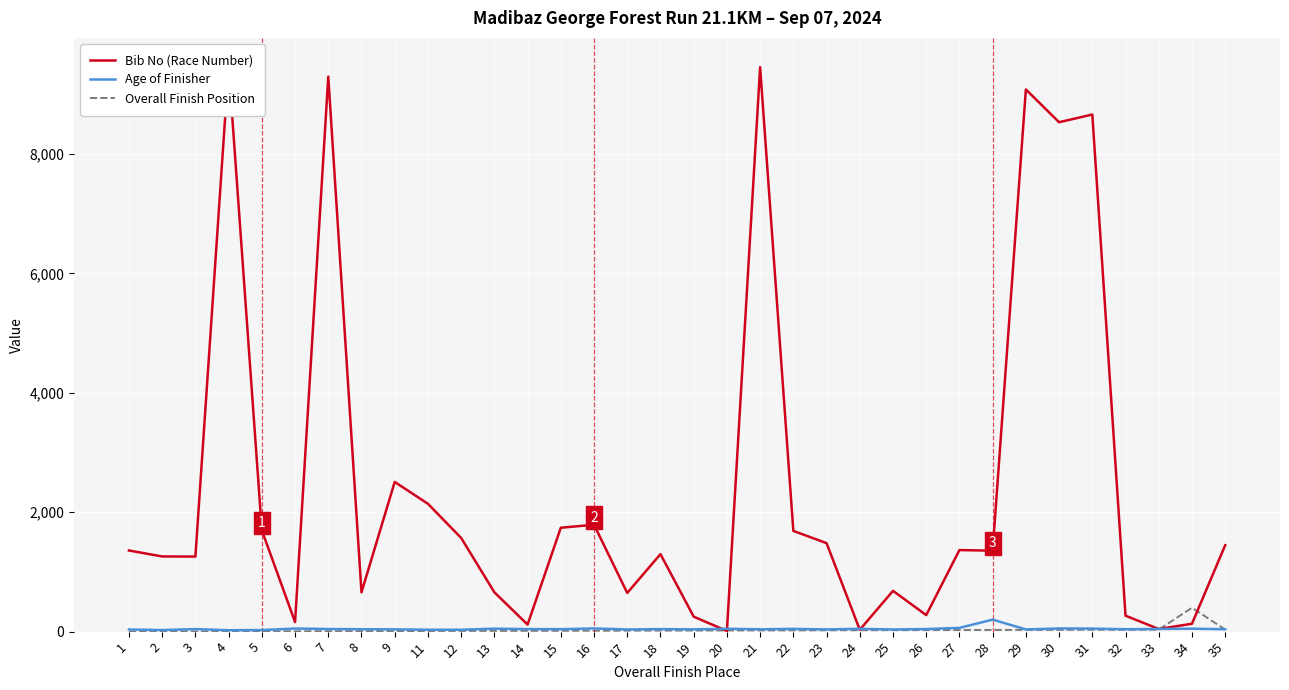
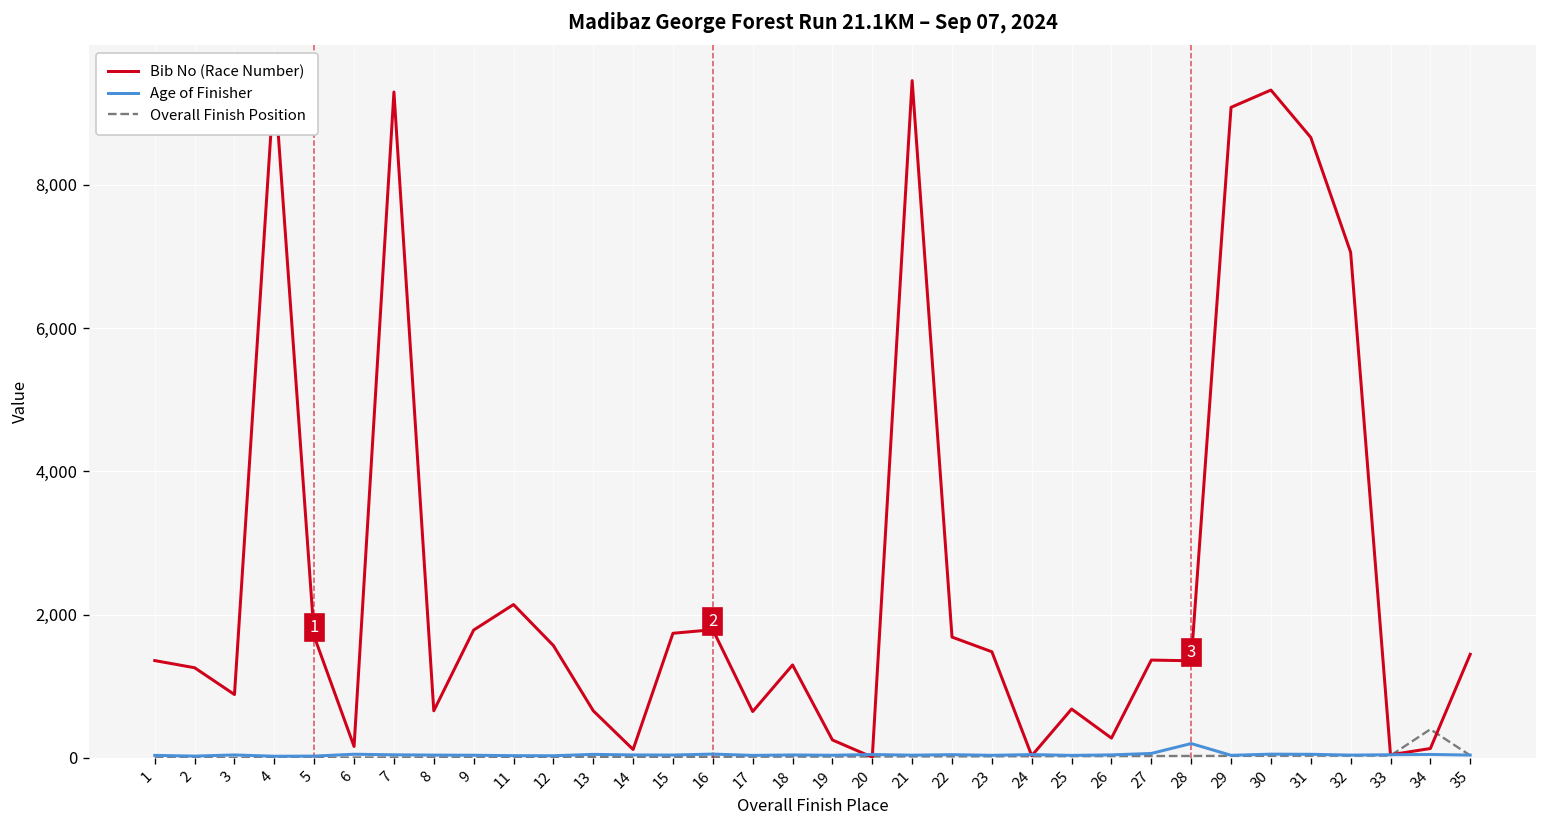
  {
    "Bib No (Race Number)": {
      "1": "1,400",
      "2": "1,300",
-     "3": "1,300",
+     "3": "900",
      "6": "200",
      "7": "9,300",
      "8": "700",
-     "9": "2,500",
+     "9": "1,800",
      "11": "2,100",
      "12": "1,600",
      "13": "700",
      "14": "100",
      "15": "1,700",
      "17": "600",
      "18": "1,300",
      "19": "300",
      "21": "9,500",
      "22": "1,700",
      "23": "1,500",
      "25": "700",
      "26": "300",
      "27": "1,400",
      "29": "9,100",
-     "30": "8,500",
+     "30": "9,300",
      "31": "8,700",
-     "32": "300",
+     "32": "7,100",
      "34": "100",
      "35": "1,400"
    },
    "Age of Finisher": {
      "6": "100",
      "28": "200",
      "34": "0"
    },
    "Overall Finish Position": {
      "6": "0",
      "28": "0",
      "34": "400"
    }
  }
